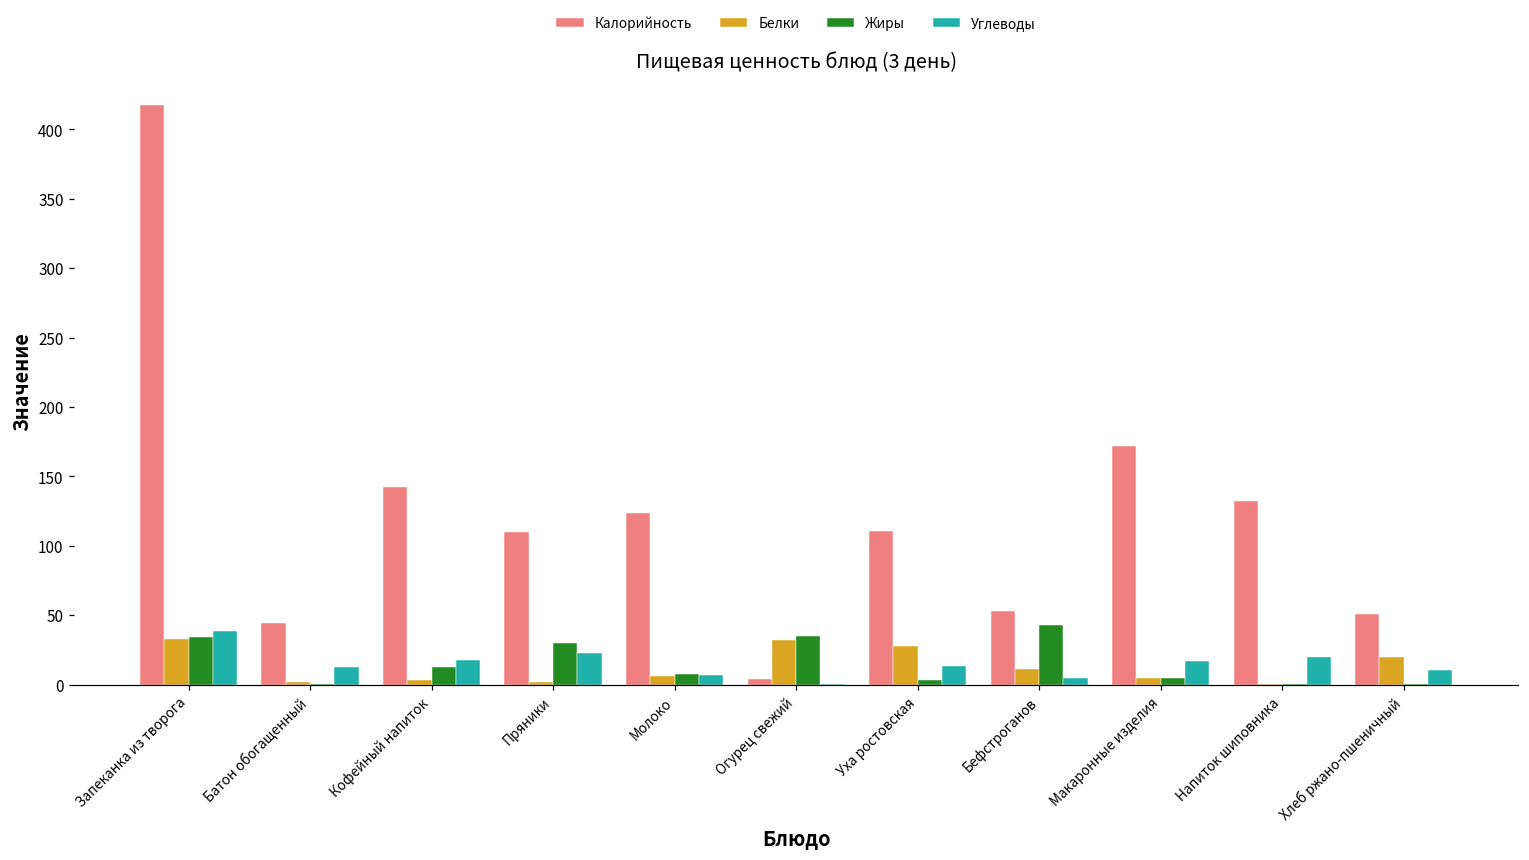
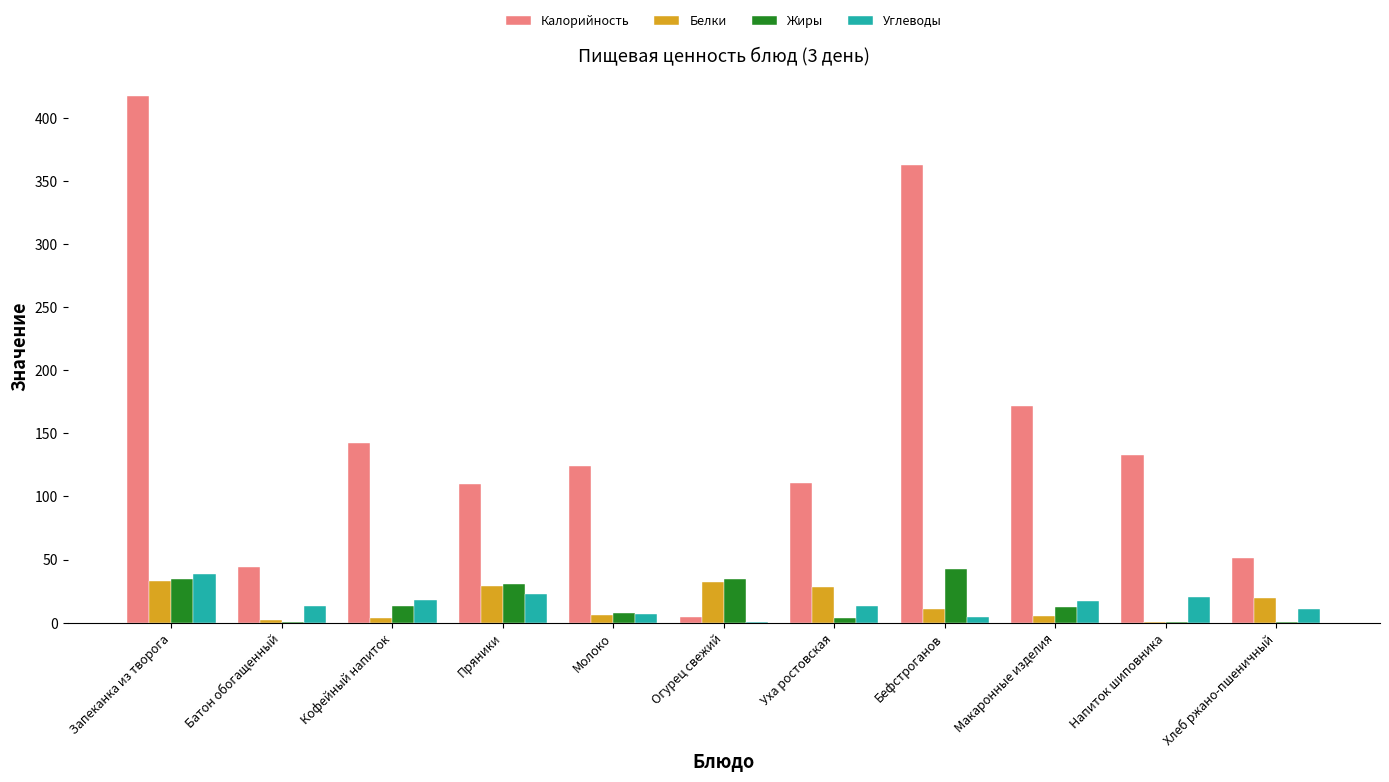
  {
    "Калорийность": {
      "Запеканка из творога": 417,
      "Батон обогащенный": 44,
      "Кофейный напиток": 142,
      "Пряники": 110,
      "Молоко": 124,
      "Огурец свежий": 4,
      "Уха ростовская": 111,
-     "Бефстроганов": 53,
+     "Бефстроганов": 363,
      "Макаронные изделия": 172,
      "Напиток шиповника": 133,
      "Хлеб ржано-пшеничный": 51
    },
    "Белки": {
      "Запеканка из творога": 33,
      "Кофейный напиток": 3,
-     "Пряники": 2,
+     "Пряники": 29,
      "Молоко": 6,
      "Огурец свежий": 32,
      "Уха ростовская": 28,
      "Бефстроганов": 11,
      "Макаронные изделия": 5,
      "Хлеб ржано-пшеничный": 20
    },
    "Жиры": {
      "Запеканка из творога": 34,
      "Кофейный напиток": 13,
      "Пряники": 30,
      "Молоко": 8,
      "Огурец свежий": 35,
      "Уха ростовская": 4,
      "Бефстроганов": 43,
-     "Макаронные изделия": 5
+     "Макаронные изделия": 12
    },
    "Углеводы": {
      "Запеканка из творога": 39,
      "Батон обогащенный": 13,
      "Кофейный напиток": 18,
      "Пряники": 23,
      "Молоко": 7,
      "Уха ростовская": 14,
      "Бефстроганов": 5,
      "Макаронные изделия": 17,
      "Напиток шиповника": 20,
      "Хлеб ржано-пшеничный": 11
    }
  }
